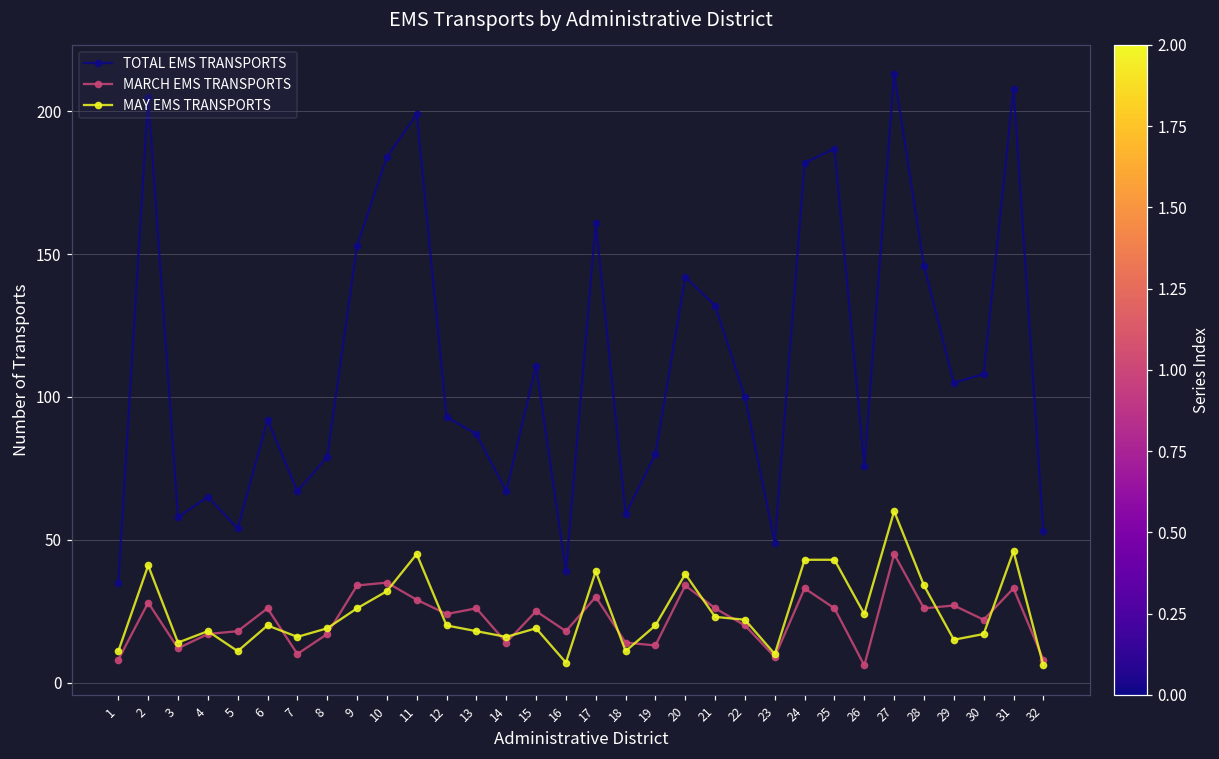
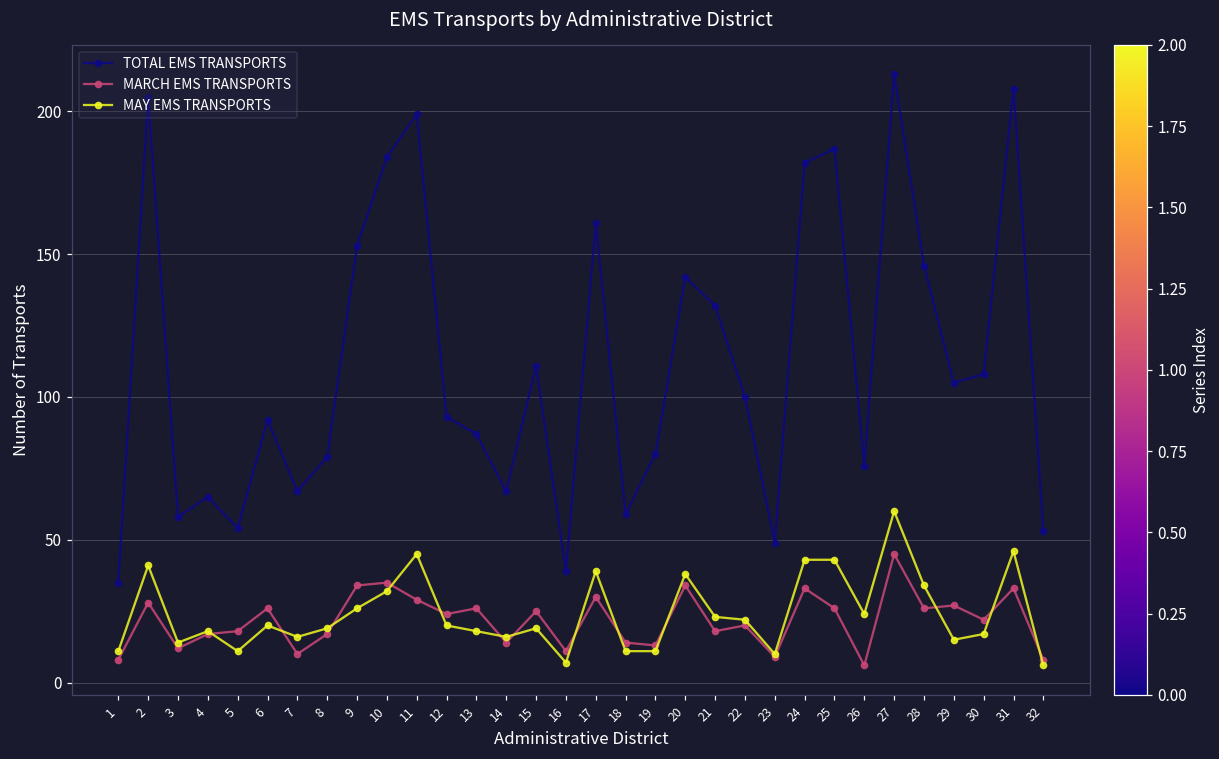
  {
    "TOTAL EMS TRANSPORTS": {
      "1": 35,
      "3": 58,
      "4": 65,
      "5": 54,
      "6": 92,
      "7": 67,
      "8": 79,
      "9": 153,
      "10": 184,
      "11": 199,
      "12": 93,
      "13": 87,
      "14": 67,
      "15": 111,
      "16": 39,
      "17": 161,
      "18": 59,
      "19": 80,
      "20": 142,
      "21": 132,
      "22": 100,
      "23": 49,
      "24": 182,
      "25": 187,
      "26": 76,
      "27": 213,
      "28": 146,
      "29": 105,
      "30": 108,
      "31": 208,
      "32": 53
    },
    "MARCH EMS TRANSPORTS": {
      "1": 8,
      "2": 28,
      "3": 12,
      "4": 17,
      "5": 18,
      "6": 26,
      "7": 10,
      "8": 17,
      "9": 34,
      "10": 35,
      "11": 29,
      "12": 24,
      "13": 26,
      "14": 14,
      "15": 25,
-     "16": 18,
+     "16": 11,
      "17": 30,
      "18": 14,
      "19": 13,
      "20": 34,
-     "21": 26,
+     "21": 18,
      "22": 20,
      "23": 9,
      "24": 33,
      "25": 26,
      "26": 6,
      "27": 45,
      "28": 26,
      "29": 27,
      "30": 22,
      "31": 33,
      "32": 8
    },
    "MAY EMS TRANSPORTS": {
      "1": 11,
      "2": 41,
      "3": 14,
      "4": 18,
      "5": 11,
      "6": 20,
      "7": 16,
      "8": 19,
      "9": 26,
      "10": 32,
      "11": 45,
      "12": 20,
      "13": 18,
      "14": 16,
      "15": 19,
      "16": 7,
      "17": 39,
      "18": 11,
-     "19": 20,
+     "19": 11,
      "20": 38,
      "21": 23,
      "22": 22,
      "23": 10,
      "24": 43,
      "25": 43,
      "26": 24,
      "27": 60,
      "28": 34,
      "29": 15,
      "30": 17,
      "31": 46,
      "32": 6
    }
  }
